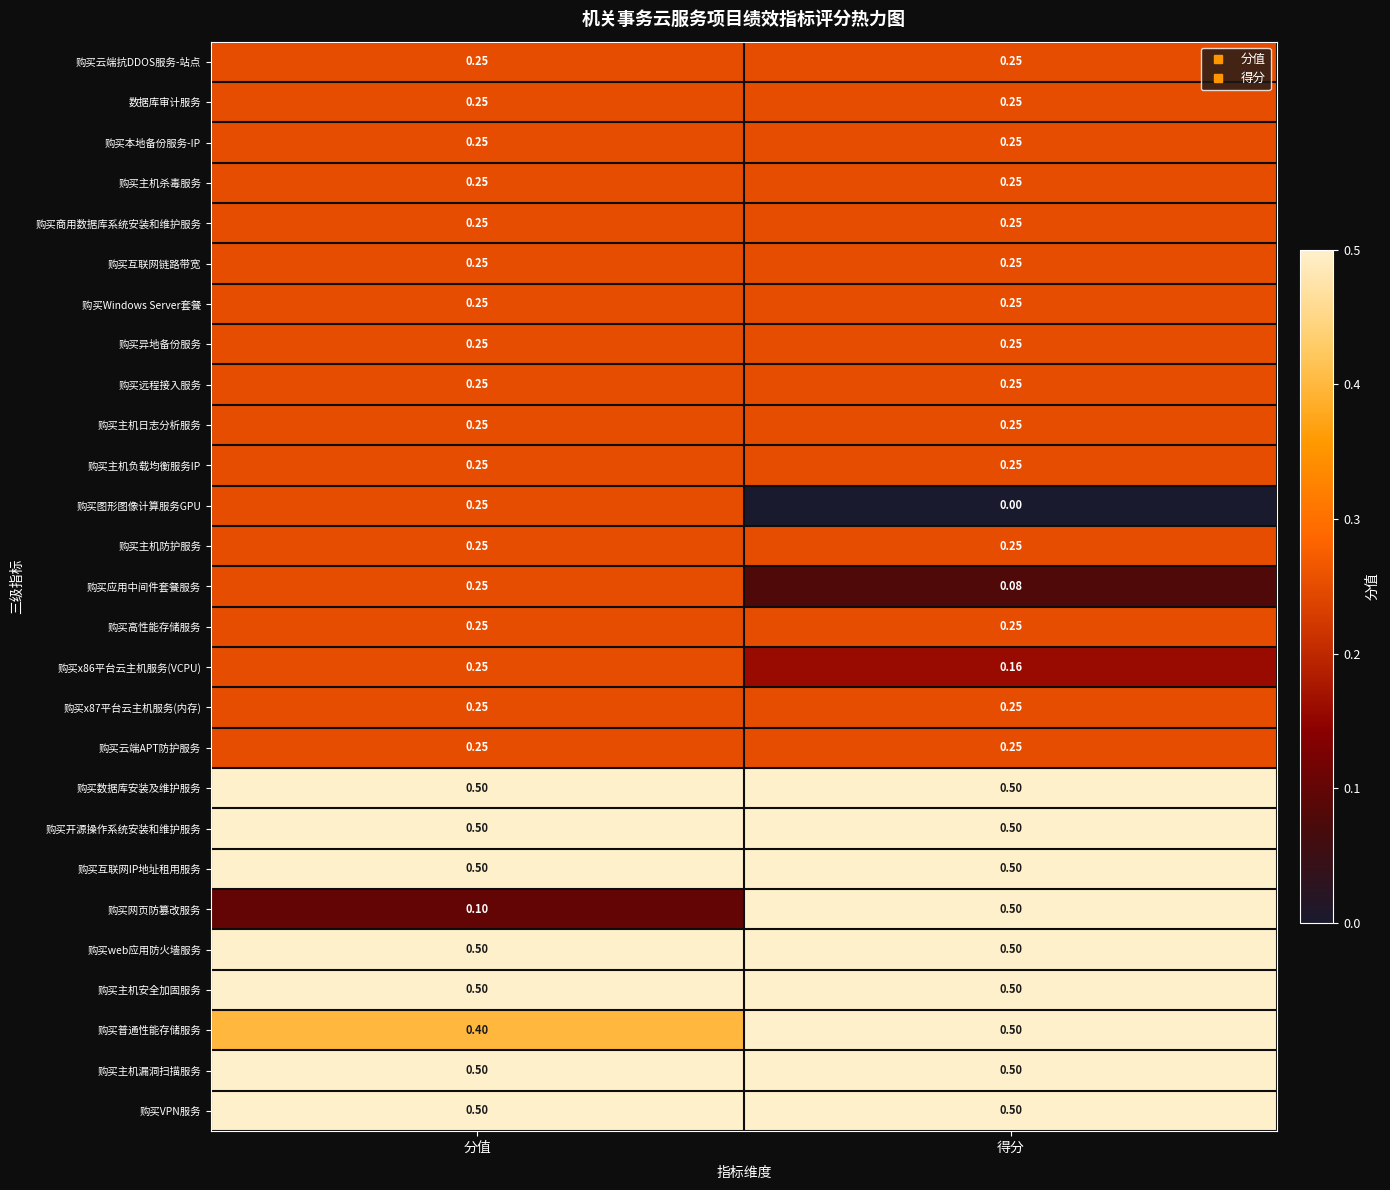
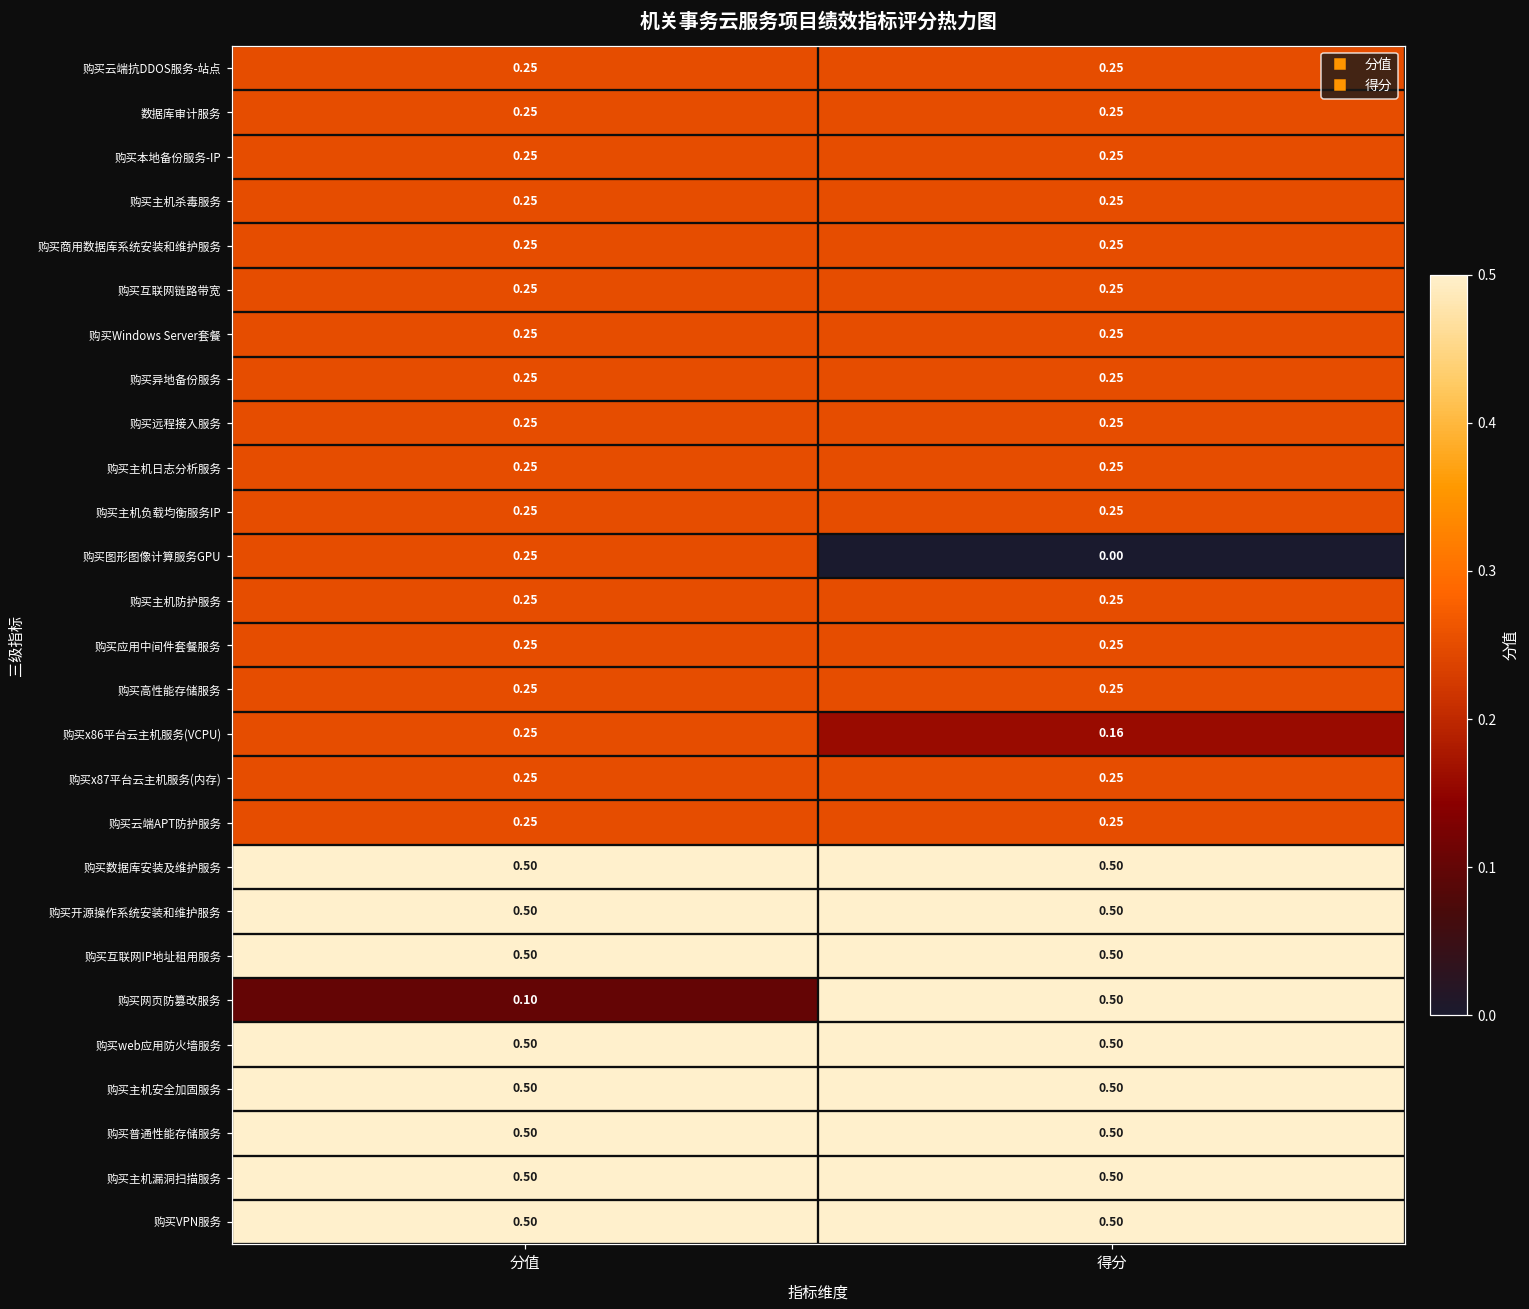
  {
    "购买云端抗DDOS服务-站点": {
      "分值": 0.25,
      "得分": 0.25
    },
    "数据库审计服务": {
      "分值": 0.25,
      "得分": 0.25
    },
    "购买本地备份服务-IP": {
      "分值": 0.25,
      "得分": 0.25
    },
    "购买主机杀毒服务": {
      "分值": 0.25,
      "得分": 0.25
    },
    "购买商用数据库系统安装和维护服务": {
      "分值": 0.25,
      "得分": 0.25
    },
    "购买互联网链路带宽": {
      "分值": 0.25,
      "得分": 0.25
    },
    "购买Windows Server套餐": {
      "分值": 0.25,
      "得分": 0.25
    },
    "购买异地备份服务": {
      "分值": 0.25,
      "得分": 0.25
    },
    "购买远程接入服务": {
      "分值": 0.25,
      "得分": 0.25
    },
    "购买主机日志分析服务": {
      "分值": 0.25,
      "得分": 0.25
    },
    "购买主机负载均衡服务IP": {
      "分值": 0.25,
      "得分": 0.25
    },
    "购买图形图像计算服务GPU": {
      "分值": 0.25,
      "得分": 0.00
    },
    "购买主机防护服务": {
      "分值": 0.25,
      "得分": 0.25
    },
    "购买应用中间件套餐服务": {
      "分值": 0.25,
-     "得分": 0.08
+     "得分": 0.25
    },
    "购买高性能存储服务": {
      "分值": 0.25,
      "得分": 0.25
    },
    "购买x86平台云主机服务(VCPU)": {
      "分值": 0.25,
      "得分": 0.16
    },
    "购买x87平台云主机服务(内存)": {
      "分值": 0.25,
      "得分": 0.25
    },
    "购买云端APT防护服务": {
      "分值": 0.25,
      "得分": 0.25
    },
    "购买数据库安装及维护服务": {
      "分值": 0.50,
      "得分": 0.50
    },
    "购买开源操作系统安装和维护服务": {
      "分值": 0.50,
      "得分": 0.50
    },
    "购买互联网IP地址租用服务": {
      "分值": 0.50,
      "得分": 0.50
    },
    "购买网页防篡改服务": {
      "分值": 0.10,
      "得分": 0.50
    },
    "购买web应用防火墙服务": {
      "分值": 0.50,
      "得分": 0.50
    },
    "购买主机安全加固服务": {
      "分值": 0.50,
      "得分": 0.50
    },
    "购买普通性能存储服务": {
-     "分值": 0.40,
+     "分值": 0.50,
      "得分": 0.50
    },
    "购买主机漏洞扫描服务": {
      "分值": 0.50,
      "得分": 0.50
    },
    "购买VPN服务": {
      "分值": 0.50,
      "得分": 0.50
    }
  }
